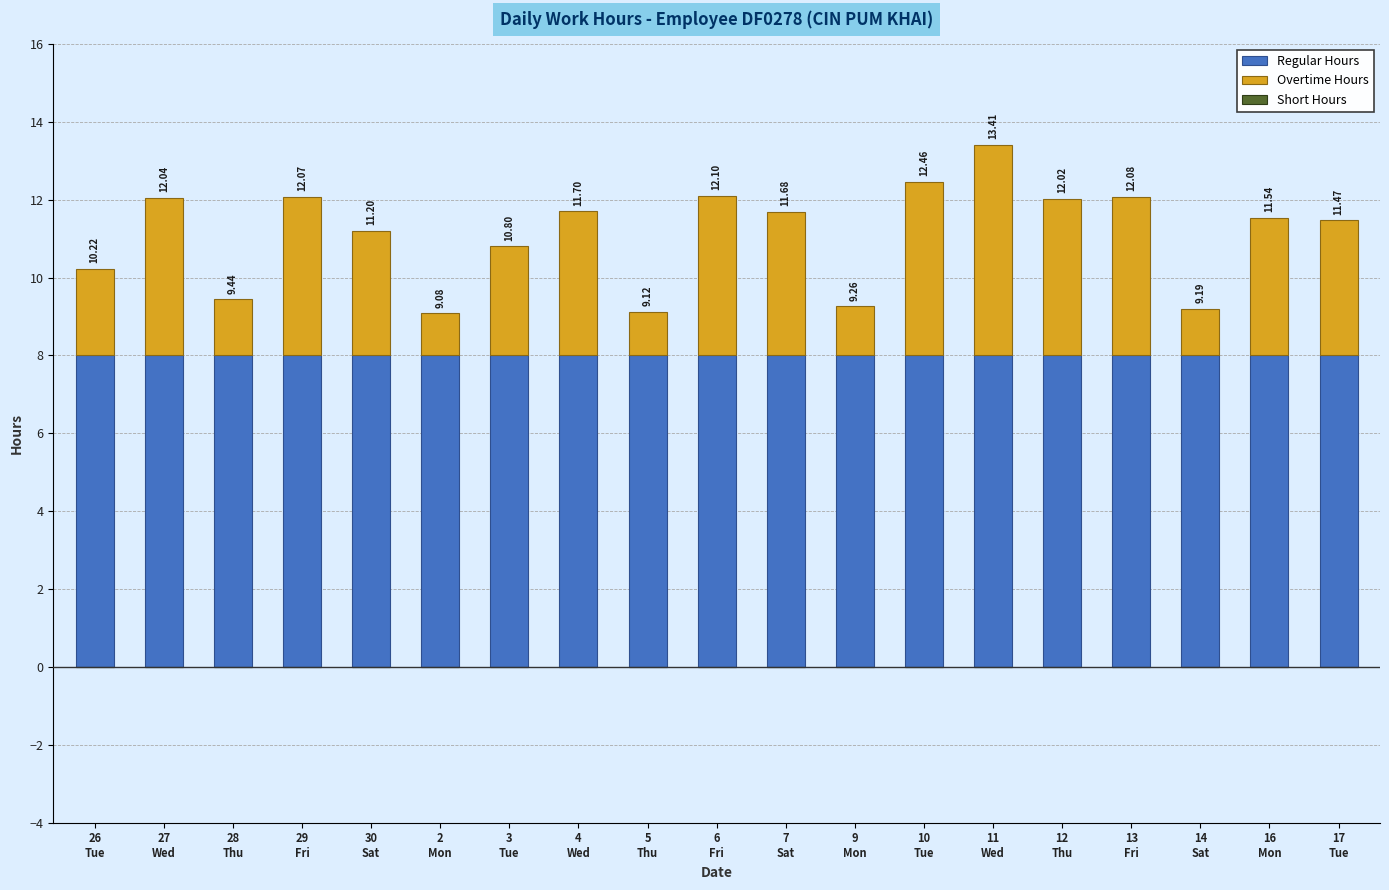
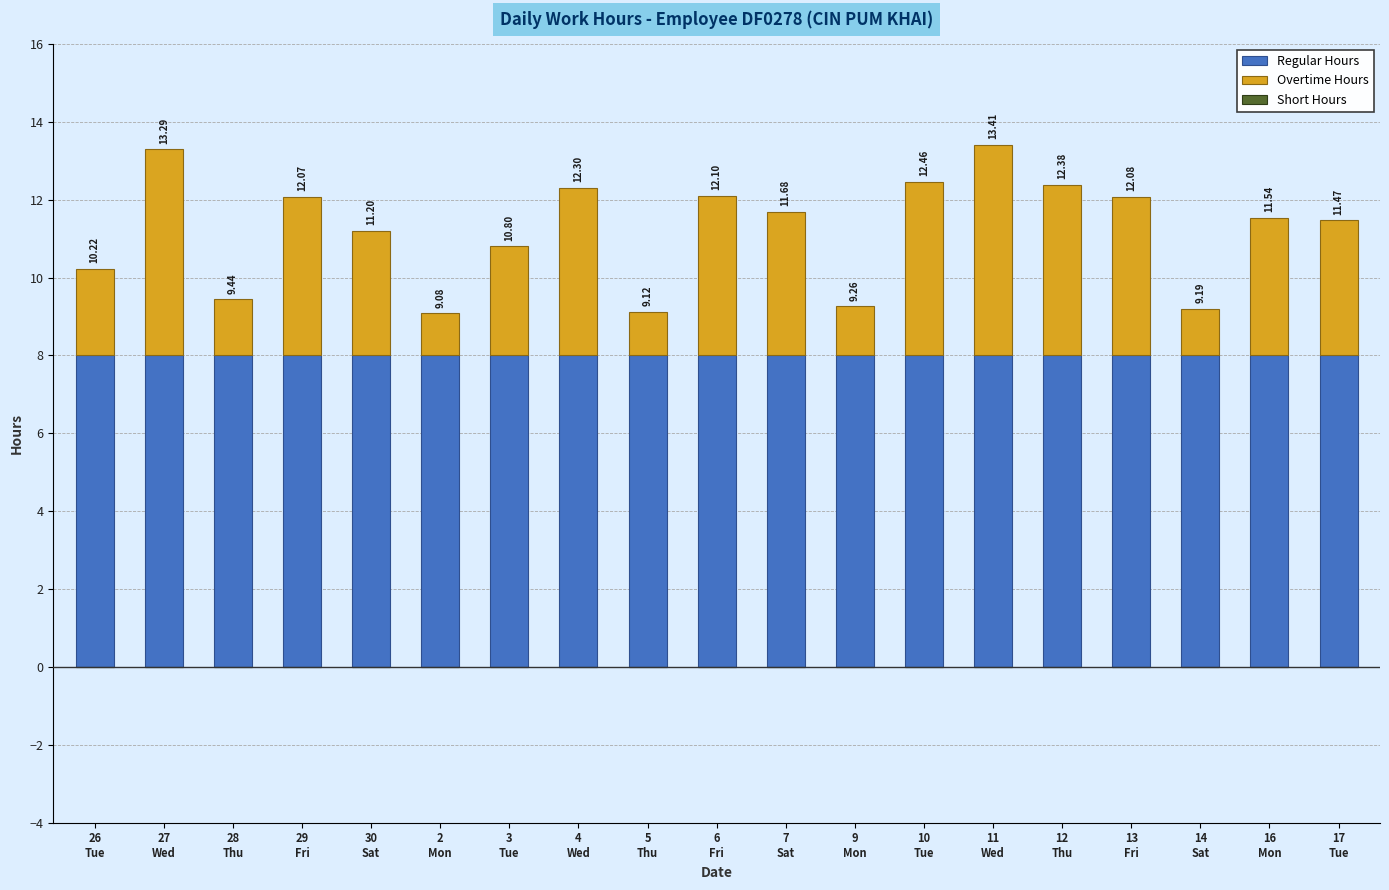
  {
    "Regular Hours": {
      "26 Tue": 8.0,
      "27 Wed": 8.0,
      "28 Thu": 8.0,
      "29 Fri": 8.0,
      "30 Sat": 8.0,
      "2 Mon": 8.0,
      "3 Tue": 8.0,
      "4 Wed": 8.0,
      "5 Thu": 8.0,
      "6 Fri": 8.0,
      "7 Sat": 8.0,
      "9 Mon": 8.0,
      "10 Tue": 8.0,
      "11 Wed": 8.0,
      "12 Thu": 8.0,
      "13 Fri": 8.0,
      "14 Sat": 8.0,
      "16 Mon": 8.0,
      "17 Tue": 8.0
    },
    "Overtime Hours": {
-     "27 Wed": 12.04,
-     "4 Wed": 11.70,
-     "12 Thu": 12.02
+     "27 Wed": 13.29,
+     "4 Wed": 12.30,
+     "12 Thu": 12.38
    },
    "Short Hours": {
      "26 Tue": 0.0,
      "27 Wed": 0.0,
      "28 Thu": 0.0,
      "29 Fri": 0.0,
      "30 Sat": 0.0,
      "2 Mon": 0.0,
      "3 Tue": 0.0,
      "4 Wed": 0.0,
      "5 Thu": 0.0,
      "6 Fri": 0.0,
      "7 Sat": 0.0,
      "9 Mon": 0.0,
      "10 Tue": 0.0,
      "11 Wed": 0.0,
      "12 Thu": 0.0,
      "13 Fri": 0.0,
      "14 Sat": 0.0,
      "16 Mon": 0.0,
      "17 Tue": 0.0
    }
  }
